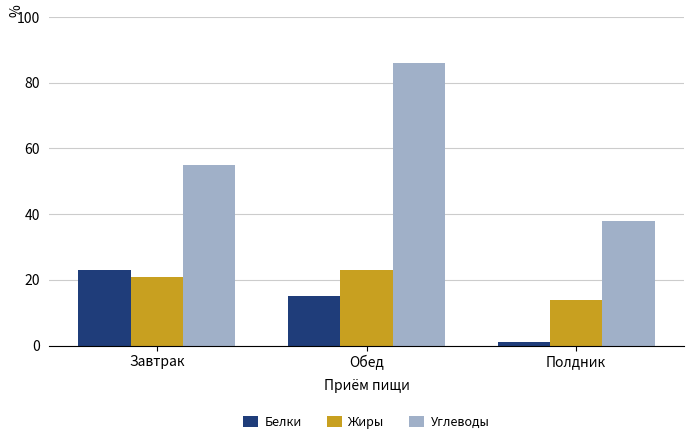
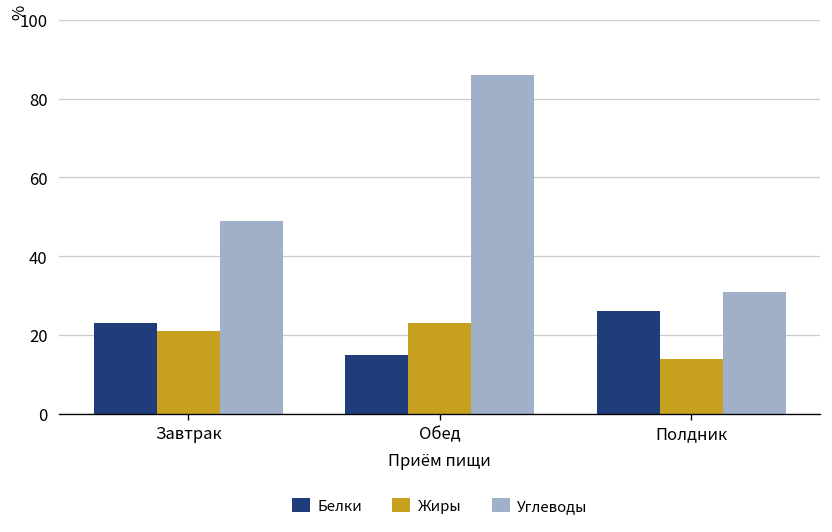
  {
    "Белки": {
      "Завтрак": 23,
      "Обед": 15,
-     "Полдник": 1
+     "Полдник": 26
    },
    "Жиры": {
      "Завтрак": 21,
      "Обед": 23,
      "Полдник": 14
    },
    "Углеводы": {
-     "Завтрак": 55,
+     "Завтрак": 49,
      "Обед": 86,
-     "Полдник": 38
+     "Полдник": 31
    }
  }
